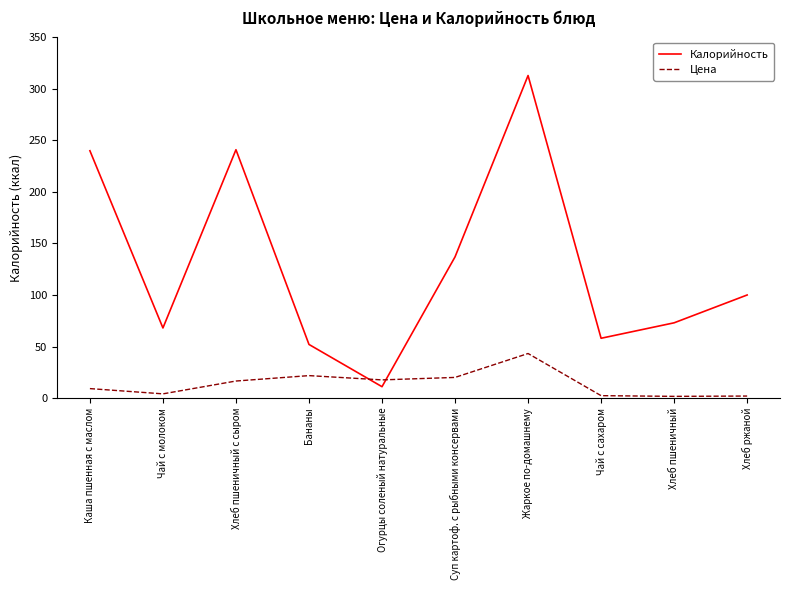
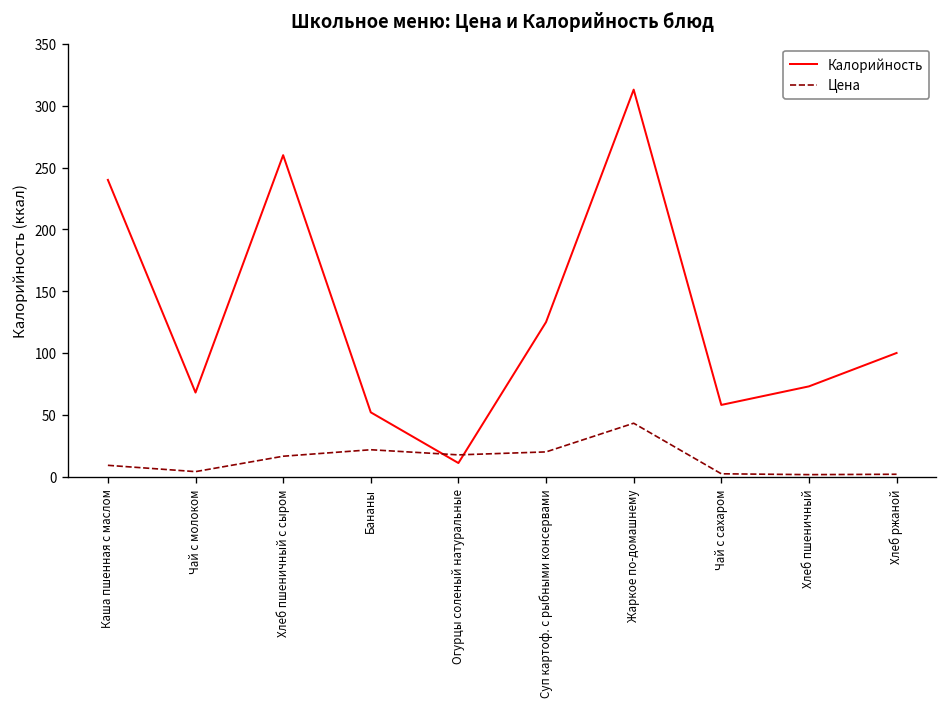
  {
    "Калорийность": {
      "Каша пшенная с маслом": 240,
      "Чай с молоком": 68,
-     "Хлеб пшеничный с сыром": 241,
+     "Хлеб пшеничный с сыром": 260,
      "Бананы": 52,
      "Огурцы соленый натуральные": 11,
-     "Суп картоф. с рыбными консервами": 137,
+     "Суп картоф. с рыбными консервами": 125,
      "Жаркое по-домашнему": 313,
      "Чай с сахаром": 58,
      "Хлеб пшеничный": 73,
      "Хлеб ржаной": 100
    },
    "Цена": {
      "Каша пшенная с маслом": 9,
      "Чай с молоком": 4,
      "Хлеб пшеничный с сыром": 17,
      "Бананы": 22,
      "Огурцы соленый натуральные": 18,
      "Суп картоф. с рыбными консервами": 20,
      "Жаркое по-домашнему": 43,
      "Чай с сахаром": 2,
      "Хлеб пшеничный": 2,
      "Хлеб ржаной": 2
    }
  }
